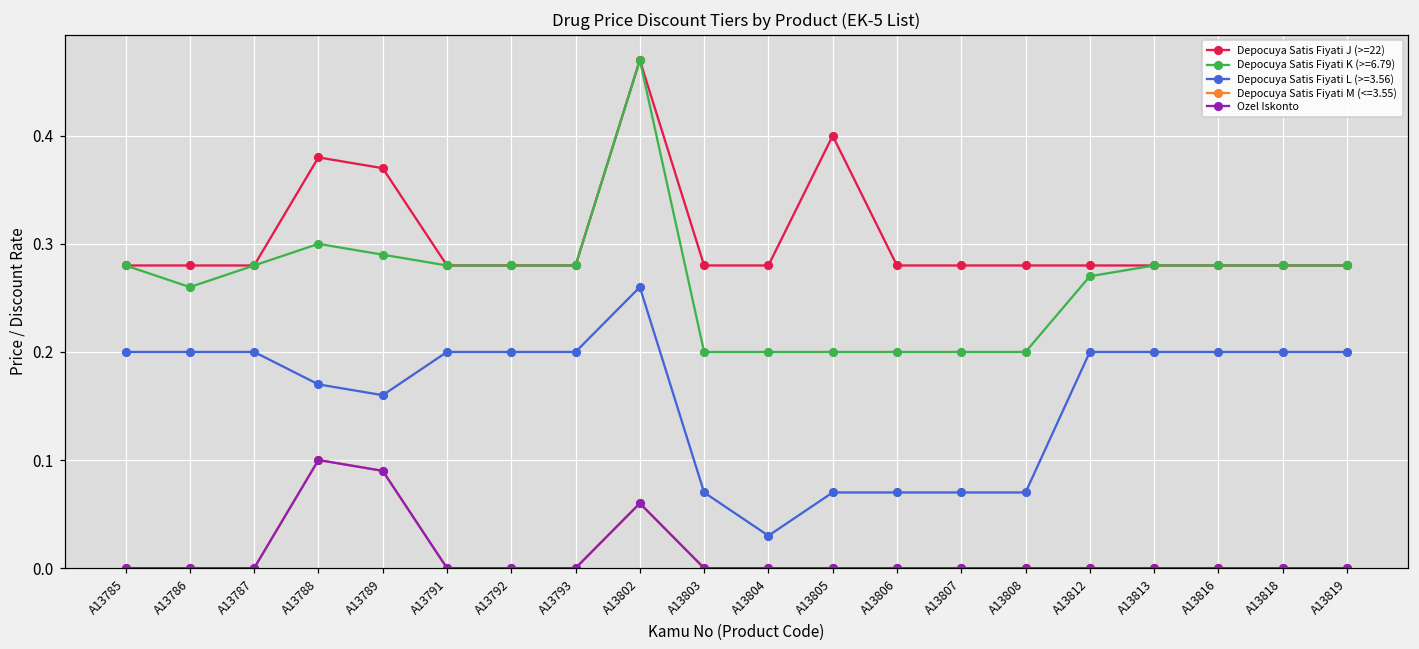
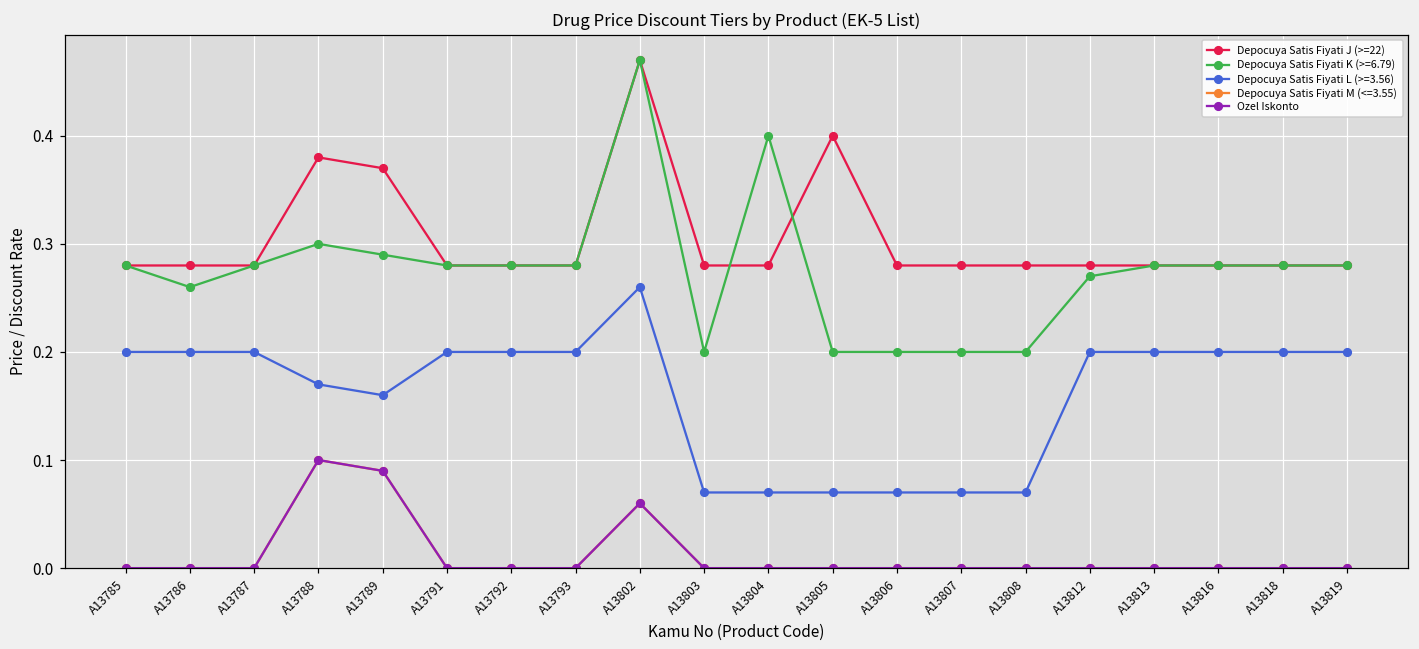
  {
    "Depocuya Satis Fiyati J (>=22)": {
      "A13786": 0.28,
      "A13788": 0.38,
      "A13789": 0.37,
      "A13803": 0.28,
      "A13804": 0.28,
      "A13805": 0.40,
      "A13806": 0.28,
      "A13807": 0.28,
      "A13808": 0.28,
      "A13812": 0.28
    },
    "Depocuya Satis Fiyati K (>=6.79)": {
      "A13786": 0.26,
      "A13788": 0.3,
      "A13789": 0.29,
      "A13803": 0.2,
-     "A13804": 0.2,
+     "A13804": 0.4,
      "A13805": 0.2,
      "A13806": 0.2,
      "A13807": 0.2,
      "A13808": 0.2,
      "A13812": 0.27
    },
    "Depocuya Satis Fiyati L (>=3.56)": {
      "A13785": 0.20,
      "A13786": 0.20,
      "A13787": 0.20,
      "A13788": 0.17,
      "A13789": 0.16,
      "A13791": 0.20,
      "A13792": 0.20,
      "A13793": 0.20,
      "A13802": 0.26,
      "A13803": 0.07,
-     "A13804": 0.03,
+     "A13804": 0.07,
      "A13805": 0.07,
      "A13806": 0.07,
      "A13807": 0.07,
      "A13808": 0.07,
      "A13812": 0.20,
      "A13813": 0.20,
      "A13816": 0.20,
      "A13818": 0.20,
      "A13819": 0.20
    },
    "Ozel Iskonto": {
      "A13785": 0.00,
      "A13786": 0.00,
      "A13787": 0.00,
      "A13788": 0.10,
      "A13789": 0.09,
      "A13791": 0.00,
      "A13792": 0.00,
      "A13793": 0.00,
      "A13802": 0.06,
      "A13803": 0.00,
      "A13804": 0.00,
      "A13805": 0.00,
      "A13806": 0.00,
      "A13807": 0.00,
      "A13808": 0.00,
      "A13812": 0.00,
      "A13813": 0.00,
      "A13816": 0.00,
      "A13818": 0.00,
      "A13819": 0.00
    }
  }
